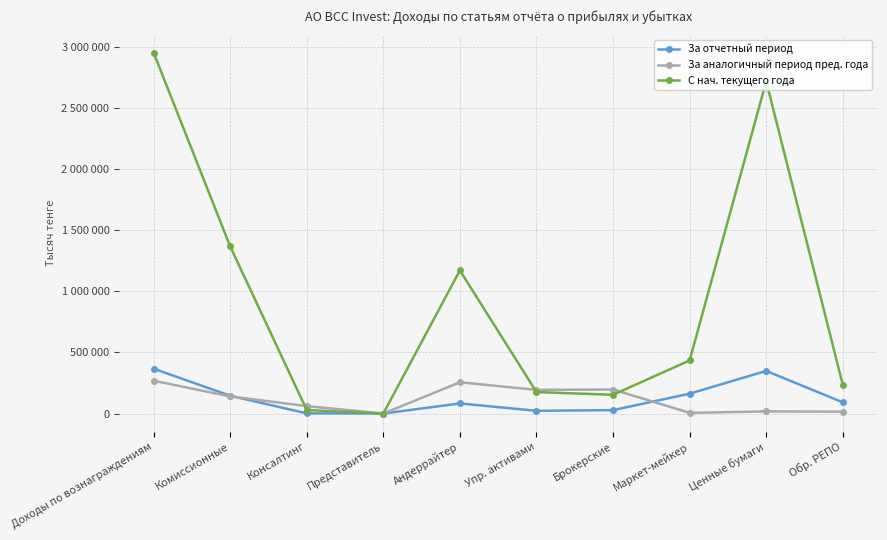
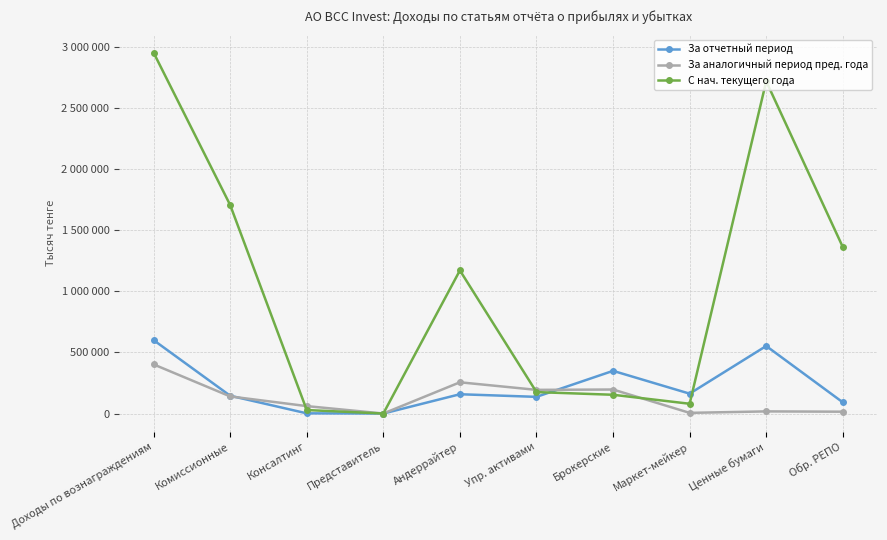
  {
    "За отчетный период": {
-     "Доходы по вознаграждениям": 370000,
+     "Доходы по вознаграждениям": 600000,
      "Консалтинг": 0,
-     "Андеррайтер": 80000,
-     "Упр. активами": 20000,
-     "Брокерские": 30000,
+     "Андеррайтер": 160000,
+     "Упр. активами": 140000,
+     "Брокерские": 350000,
      "Маркет-мейкер": 160000,
-     "Ценные бумаги": 350000,
+     "Ценные бумаги": 550000,
      "Обр. РЕПО": 90000
    },
    "За аналогичный период пред. года": {
-     "Доходы по вознаграждениям": 270000,
+     "Доходы по вознаграждениям": 400000,
      "Консалтинг": 60000,
      "Андеррайтер": 260000,
      "Брокерские": 200000,
      "Маркет-мейкер": 10000,
      "Ценные бумаги": 20000,
      "Обр. РЕПО": 10000
    },
    "С нач. текущего года": {
      "Доходы по вознаграждениям": 2950000,
-     "Комиссионные": 1370000,
+     "Комиссионные": 1710000,
      "Консалтинг": 30000,
      "Андеррайтер": 1170000,
      "Брокерские": 150000,
-     "Маркет-мейкер": 430000,
-     "Обр. РЕПО": 230000
+     "Маркет-мейкер": 80000,
+     "Обр. РЕПО": 1360000
    }
  }
